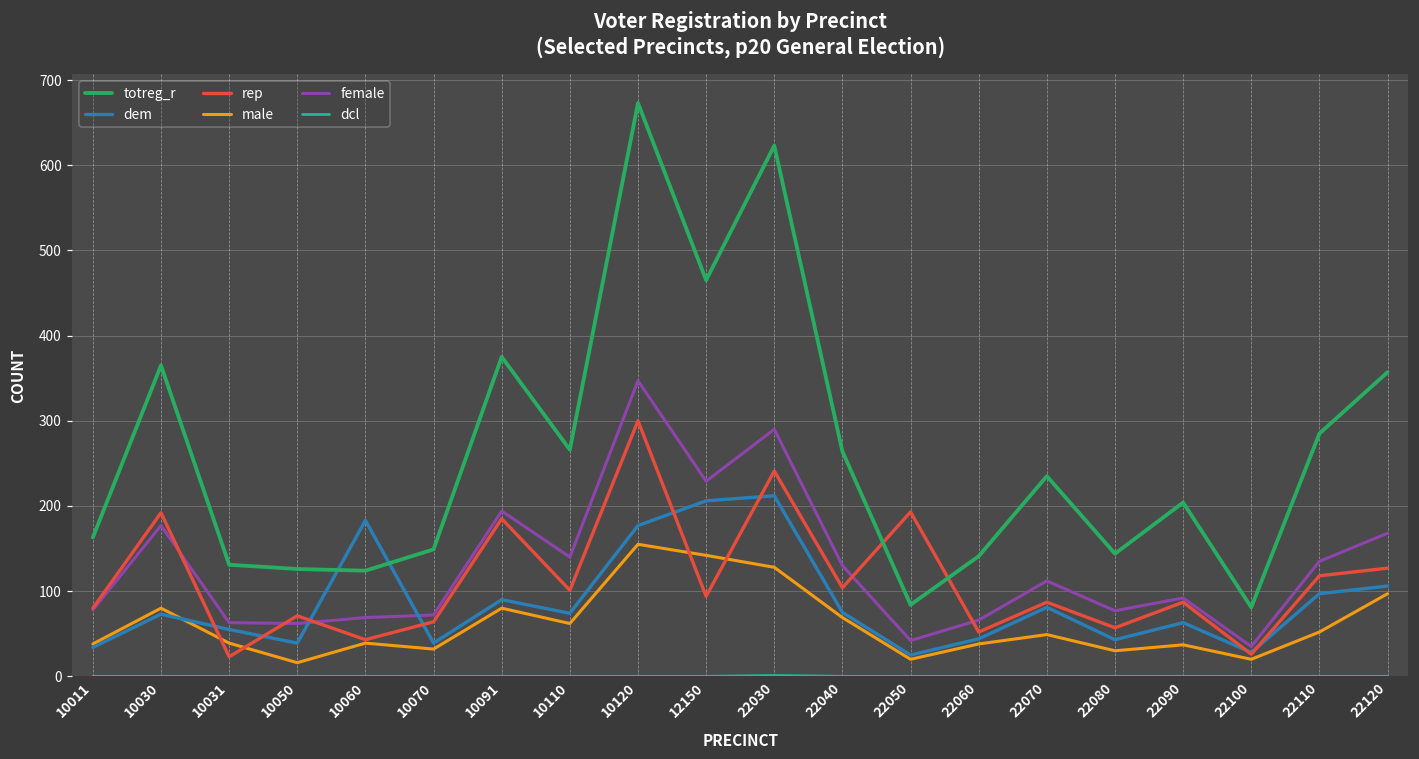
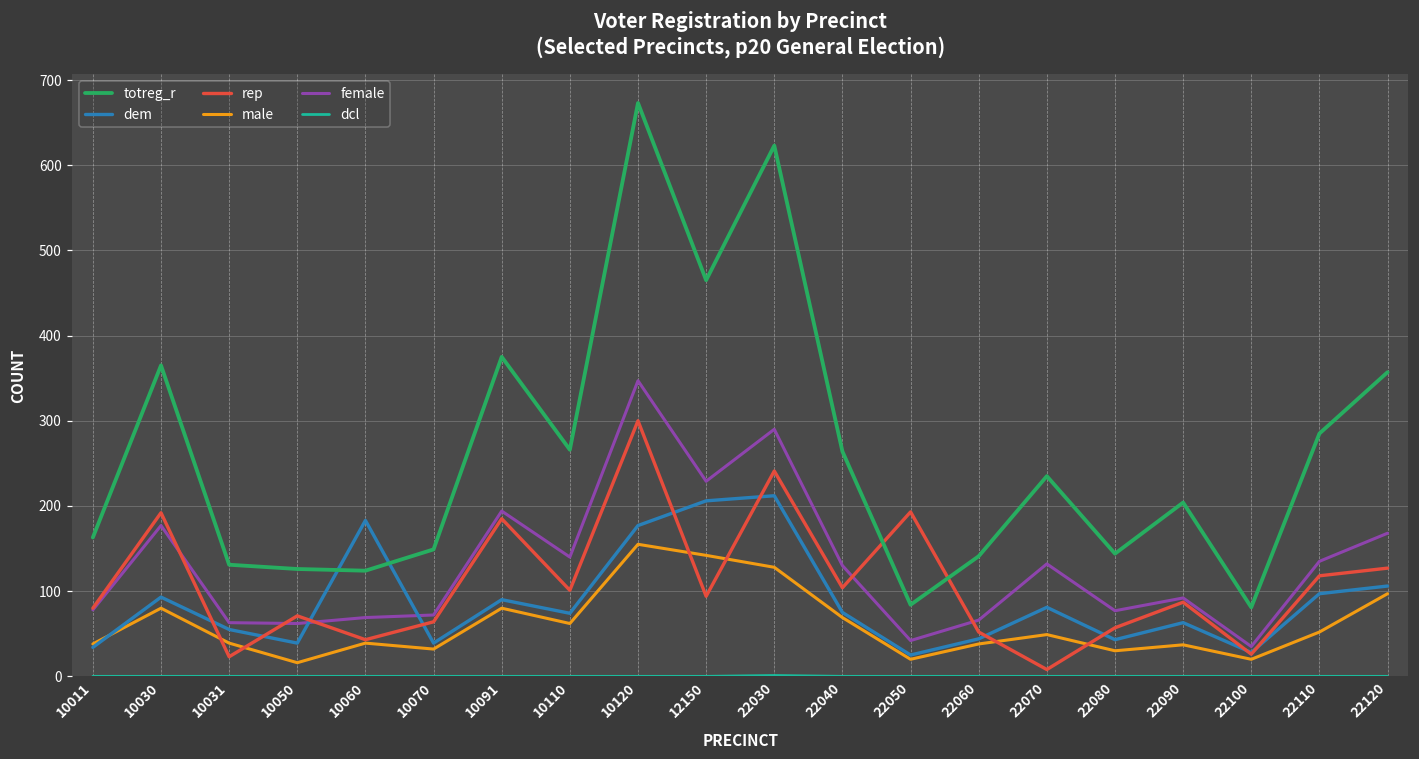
  {
    "totreg_r": {
      "10011": 160,
      "10030": 370,
      "10031": 130,
      "10050": 130,
      "10060": 120,
      "10070": 150,
      "10091": 380,
      "10110": 270,
      "10120": 670,
      "12150": 470,
      "22030": 620,
      "22040": 260,
      "22050": 80,
      "22060": 140,
      "22070": 240,
      "22080": 140,
      "22090": 200,
      "22100": 80,
      "22110": 290,
      "22120": 360
    },
    "dem": {
      "10011": 30,
-     "10030": 70,
+     "10030": 90,
      "10031": 60,
      "10050": 40,
      "10060": 180,
      "10070": 40,
      "10091": 90,
      "10110": 70,
      "10120": 180,
      "12150": 210,
      "22030": 210,
      "22040": 80,
      "22050": 30,
      "22060": 40,
      "22070": 80,
      "22080": 40,
      "22090": 60,
      "22110": 100,
      "22120": 110
    },
    "rep": {
      "10030": 190,
      "10031": 20,
      "10050": 70,
      "10060": 40,
      "10070": 60,
      "10091": 190,
      "10110": 100,
      "10120": 300,
      "12150": 90,
      "22030": 240,
      "22040": 100,
      "22050": 190,
      "22060": 50,
-     "22070": 90,
+     "22070": 10,
      "22080": 60,
      "22090": 90,
      "22110": 120,
      "22120": 130
    },
    "male": {
      "10011": 40,
      "10030": 80,
      "10031": 40,
      "10050": 20,
      "10060": 40,
      "10070": 30,
      "10091": 80,
      "10110": 60,
      "10120": 160,
      "12150": 140,
      "22030": 130,
      "22040": 70,
      "22050": 20,
      "22060": 40,
      "22070": 50,
      "22080": 30,
      "22090": 40,
      "22100": 20,
      "22110": 50,
      "22120": 100
    },
    "female": {
      "10030": 180,
      "10031": 60,
      "10050": 60,
      "10060": 70,
      "10070": 70,
      "10091": 190,
      "10110": 140,
      "10120": 350,
      "12150": 230,
      "22030": 290,
      "22040": 130,
      "22050": 40,
      "22060": 70,
-     "22070": 110,
+     "22070": 130,
      "22080": 80,
      "22090": 90,
      "22100": 40,
      "22110": 140,
      "22120": 170
    },
    "dcl": {
      "10011": 0,
      "10030": 0,
      "10031": 0,
      "10050": 0,
      "10060": 0,
      "10070": 0,
      "10091": 0,
      "10110": 0,
      "10120": 0,
      "12150": 0,
      "22030": 0,
      "22040": 0,
      "22050": 0,
      "22060": 0,
      "22070": 0,
      "22080": 0,
      "22090": 0,
      "22100": 0,
      "22110": 0,
      "22120": 0
    }
  }
